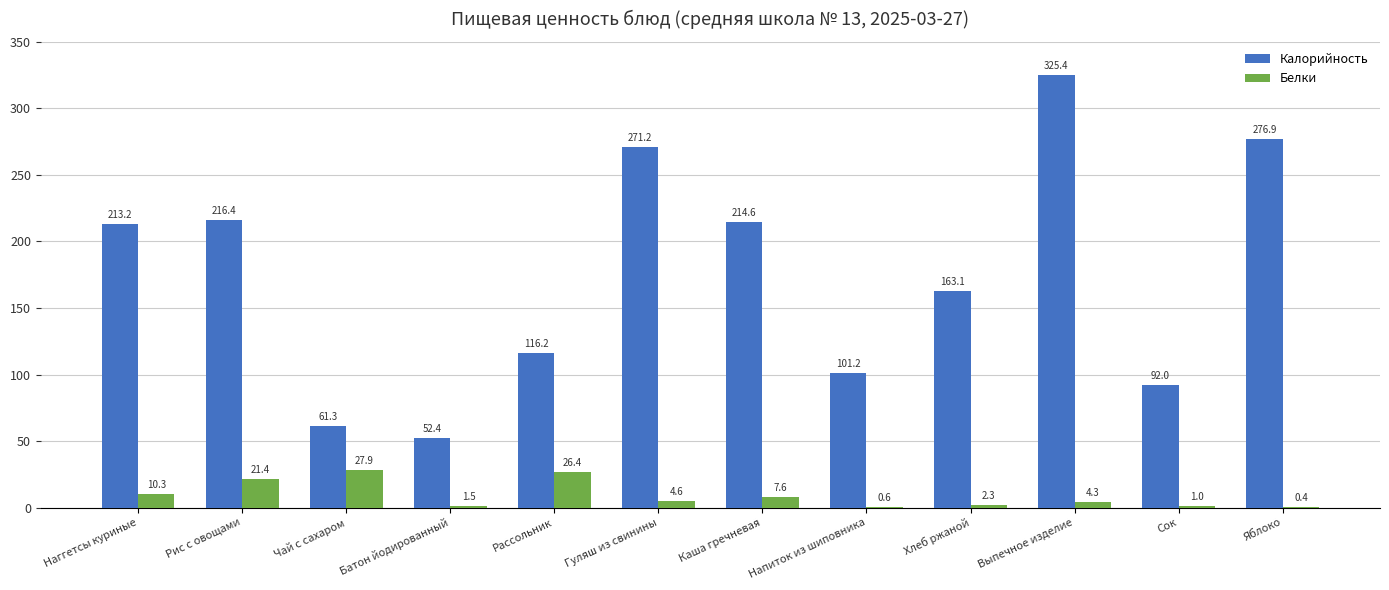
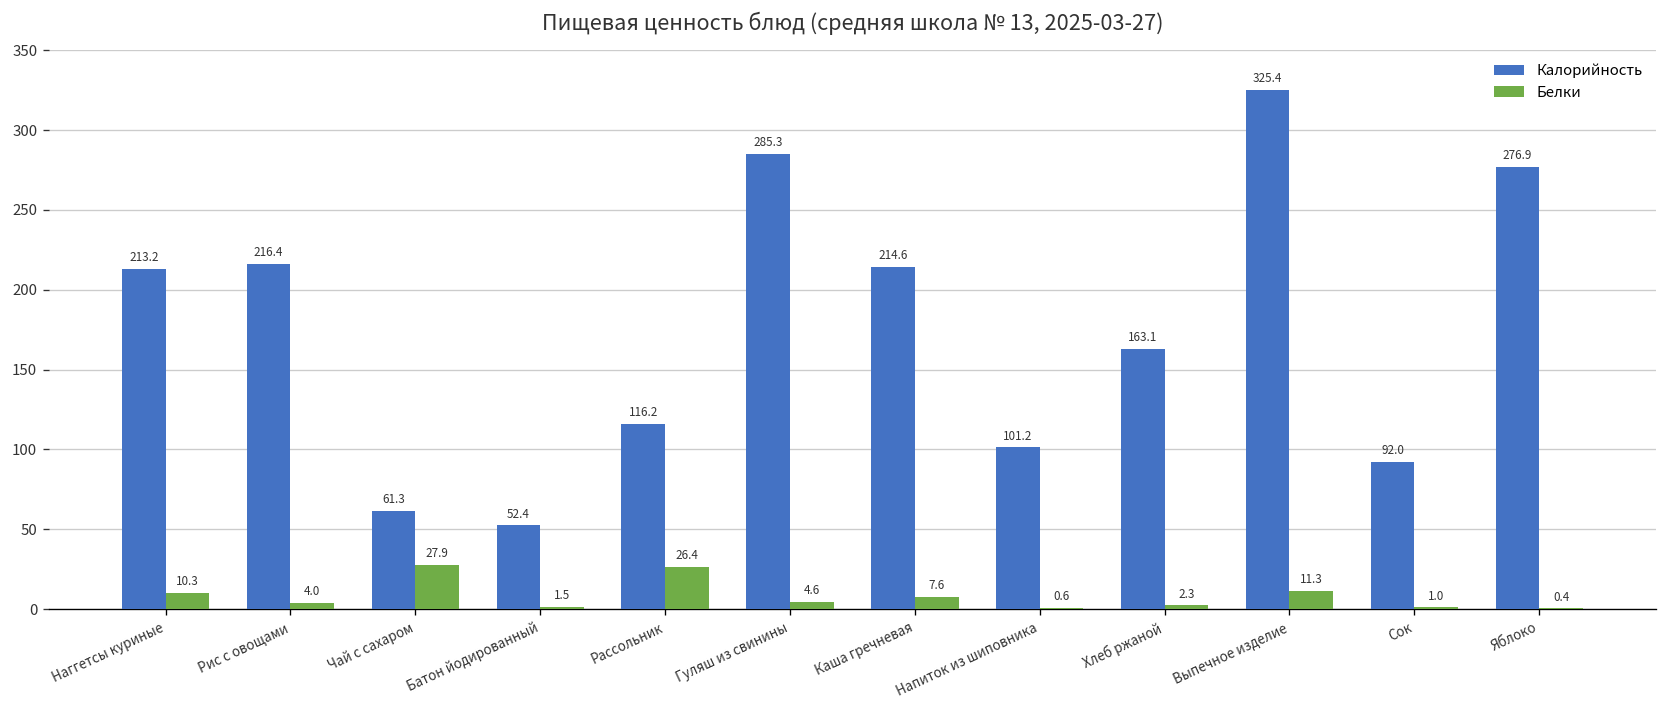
  {
    "Калорийность": {
      "Наггетсы куриные": 213.2,
      "Рис с овощами": 216.4,
      "Чай с сахаром": 61.3,
      "Батон йодированный": 52.4,
      "Рассольник": 116.2,
-     "Гуляш из свинины": 271.2,
+     "Гуляш из свинины": 285.3,
      "Каша гречневая": 214.6,
      "Напиток из шиповника": 101.2,
      "Хлеб ржаной": 163.1,
      "Выпечное изделие": 325.4,
      "Сок": 92.0,
      "Яблоко": 276.9
    },
    "Белки": {
      "Наггетсы куриные": 10.3,
-     "Рис с овощами": 21.4,
+     "Рис с овощами": 4.0,
      "Чай с сахаром": 27.9,
      "Батон йодированный": 1.5,
      "Рассольник": 26.4,
      "Гуляш из свинины": 4.6,
      "Каша гречневая": 7.6,
      "Напиток из шиповника": 0.6,
      "Хлеб ржаной": 2.3,
-     "Выпечное изделие": 4.3,
+     "Выпечное изделие": 11.3,
      "Сок": 1.0,
      "Яблоко": 0.4
    }
  }
